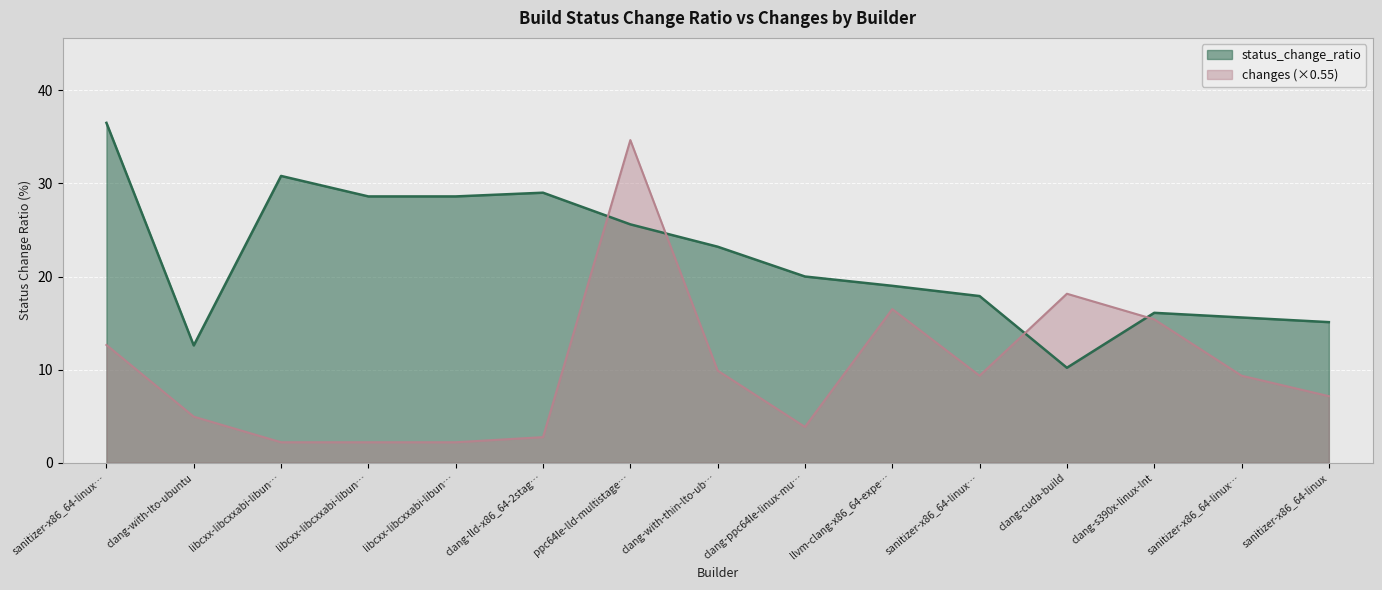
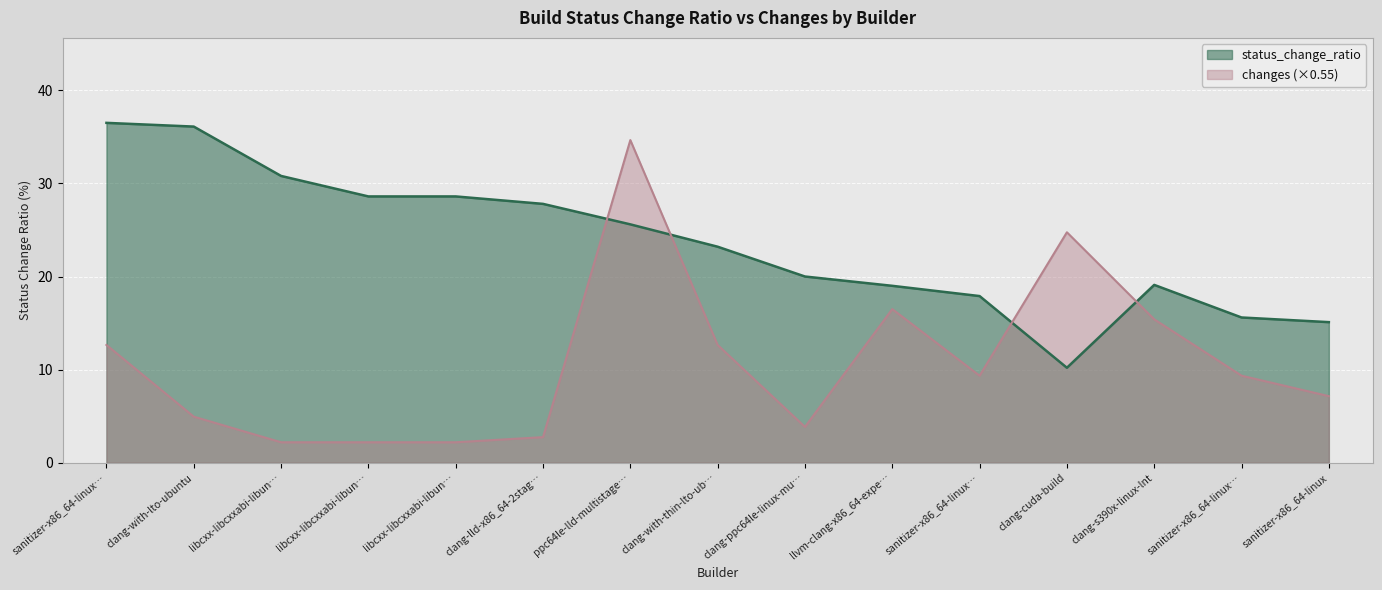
  {
    "status_change_ratio": {
-     "clang-with-lto-ubuntu": 13,
-     "clang-lld-x86_64-2stag…": 29,
+     "clang-with-lto-ubuntu": 36,
+     "clang-lld-x86_64-2stag…": 28,
      "ppc64le-lld-multistage…": 26,
      "clang-with-thin-lto-ub…": 23,
      "clang-ppc64le-linux-mu…": 20,
      "llvm-clang-x86_64-expe…": 19,
      "clang-cuda-build": 10,
-     "clang-s390x-linux-lnt": 16,
+     "clang-s390x-linux-lnt": 19,
      "sanitizer-x86_64-linux": 15
    },
    "changes (×0.55)": {
      "clang-with-lto-ubuntu": 5,
      "clang-lld-x86_64-2stag…": 3,
      "ppc64le-lld-multistage…": 35,
-     "clang-with-thin-lto-ub…": 10,
+     "clang-with-thin-lto-ub…": 13,
      "clang-ppc64le-linux-mu…": 4,
      "llvm-clang-x86_64-expe…": 17,
-     "clang-cuda-build": 18,
+     "clang-cuda-build": 25,
      "clang-s390x-linux-lnt": 15,
      "sanitizer-x86_64-linux": 7
    }
  }
